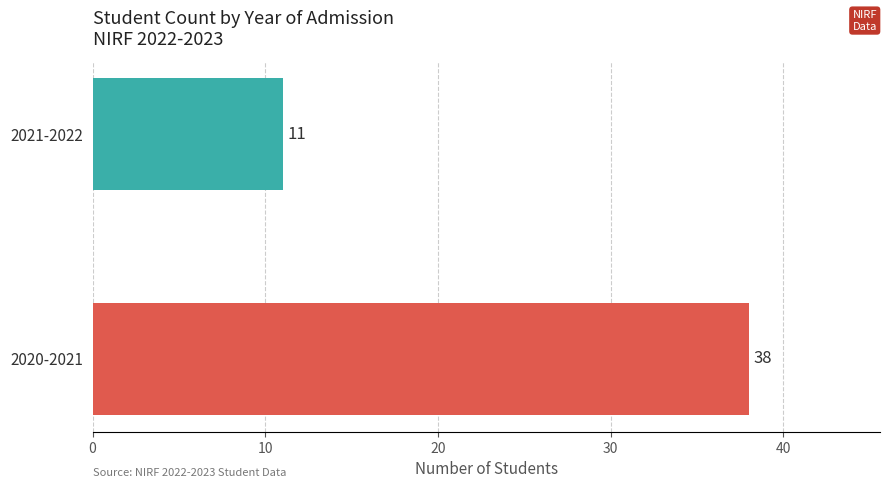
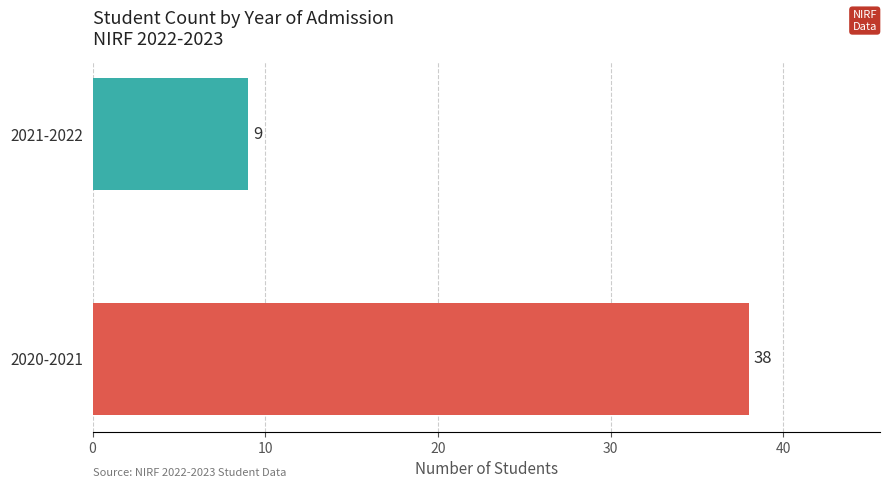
  {
-   "2021-2022": 11,
+   "2021-2022": 9,
    "2020-2021": 38
  }
